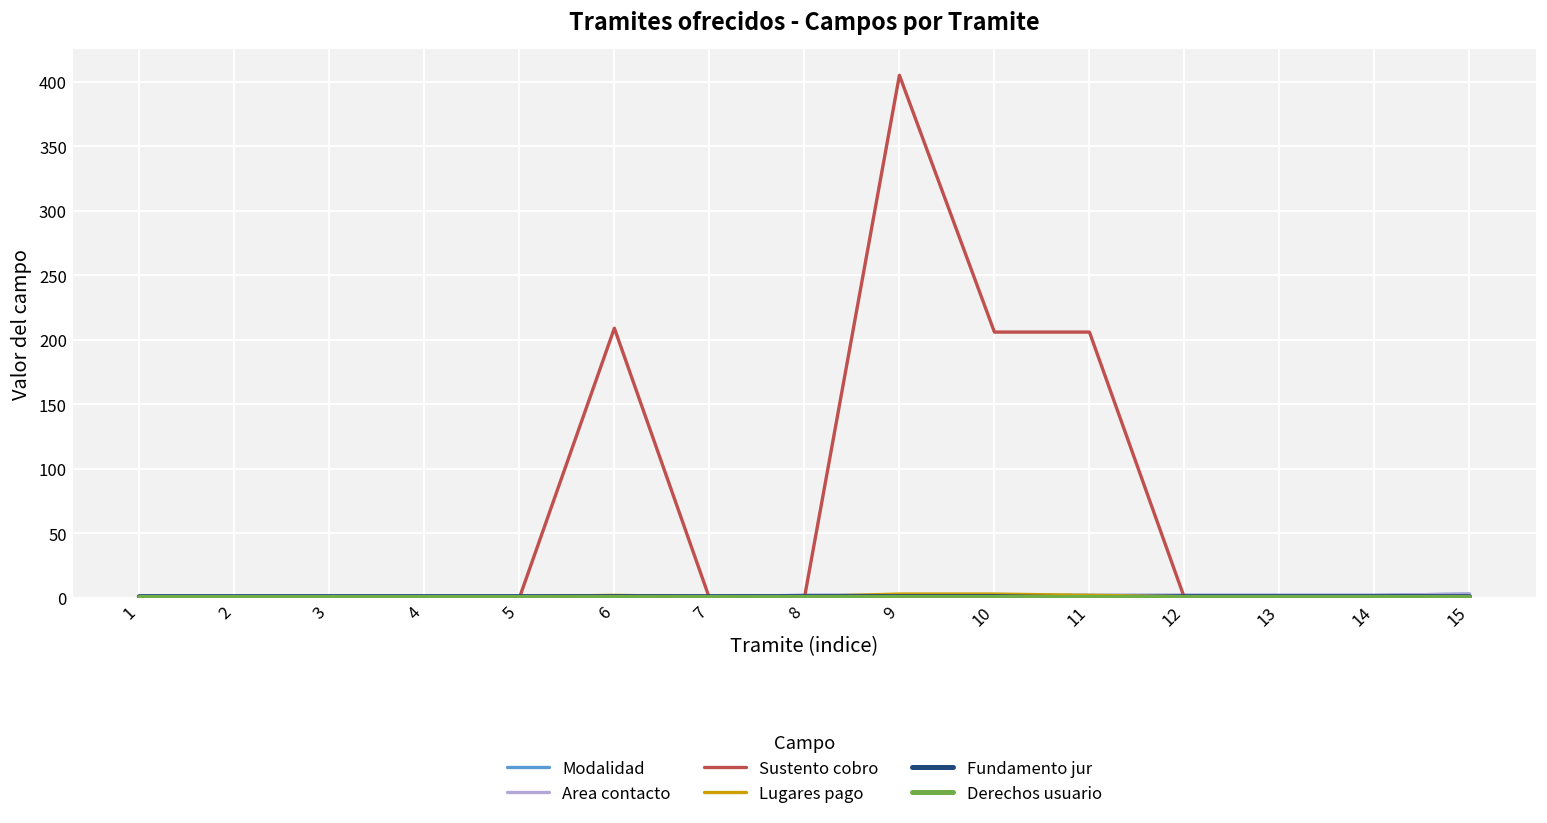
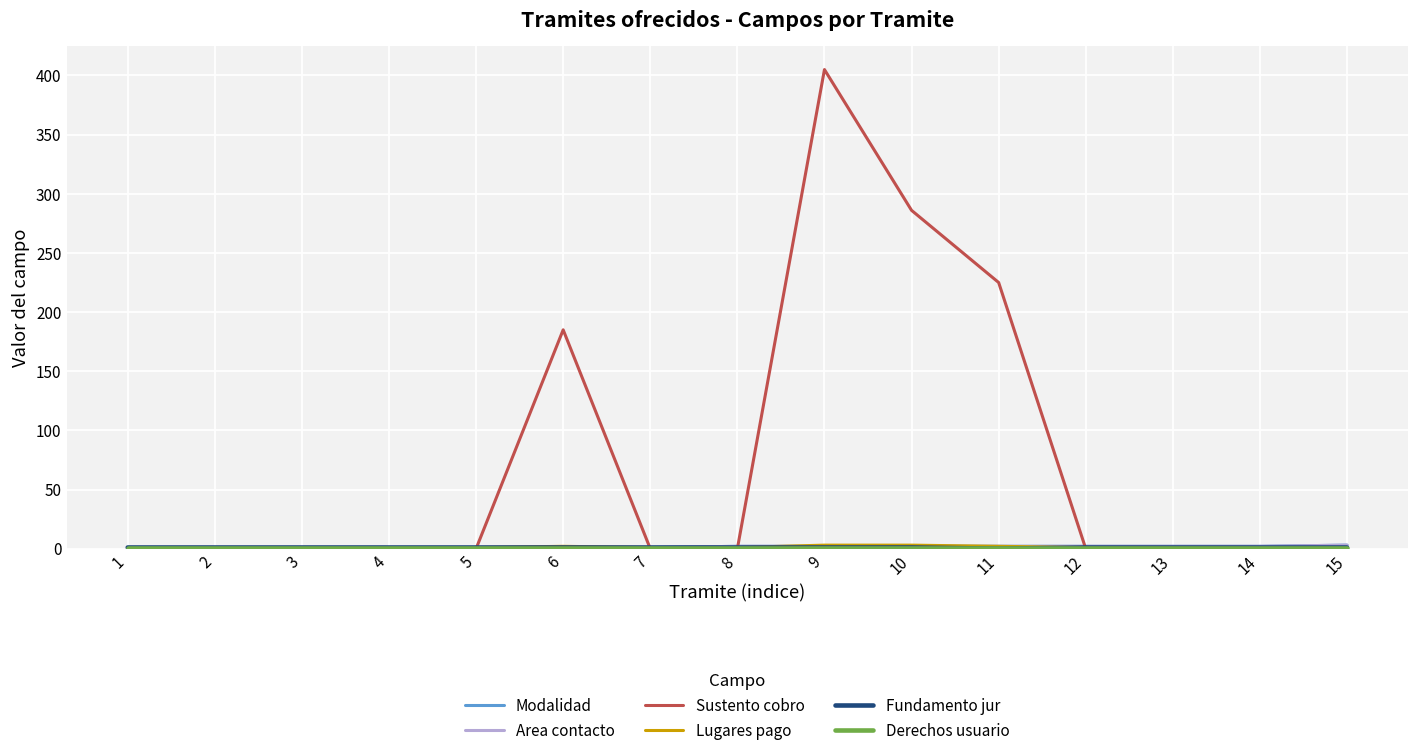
  {
    "Sustento cobro": {
-     "6": 209,
+     "6": 185,
      "9": 405,
-     "10": 206,
-     "11": 206
+     "10": 286,
+     "11": 225
    }
  }
